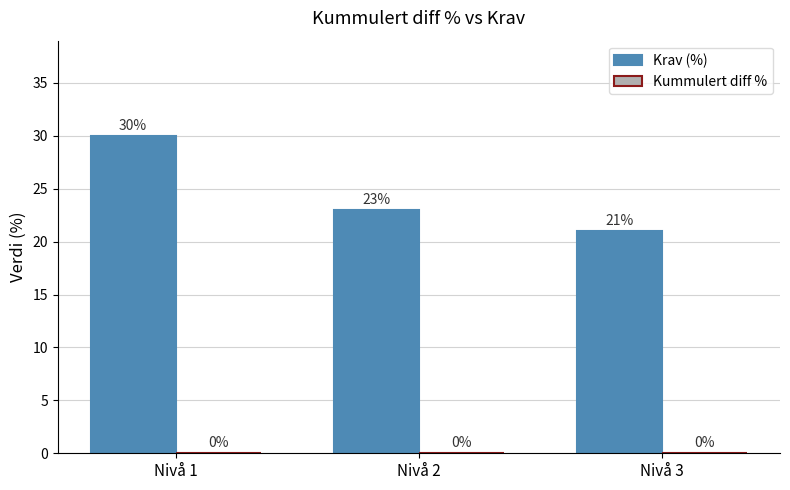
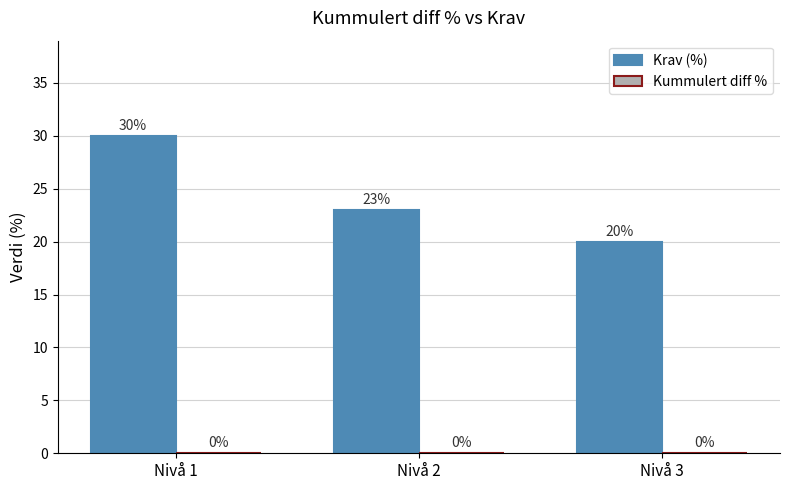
  {
    "Krav (%)": {
      "Nivå 1": "30%",
      "Nivå 2": "23%",
-     "Nivå 3": "21%"
+     "Nivå 3": "20%"
    },
    "Kummulert diff %": {
      "Nivå 1": "0%",
      "Nivå 2": "0%",
      "Nivå 3": "0%"
    }
  }
